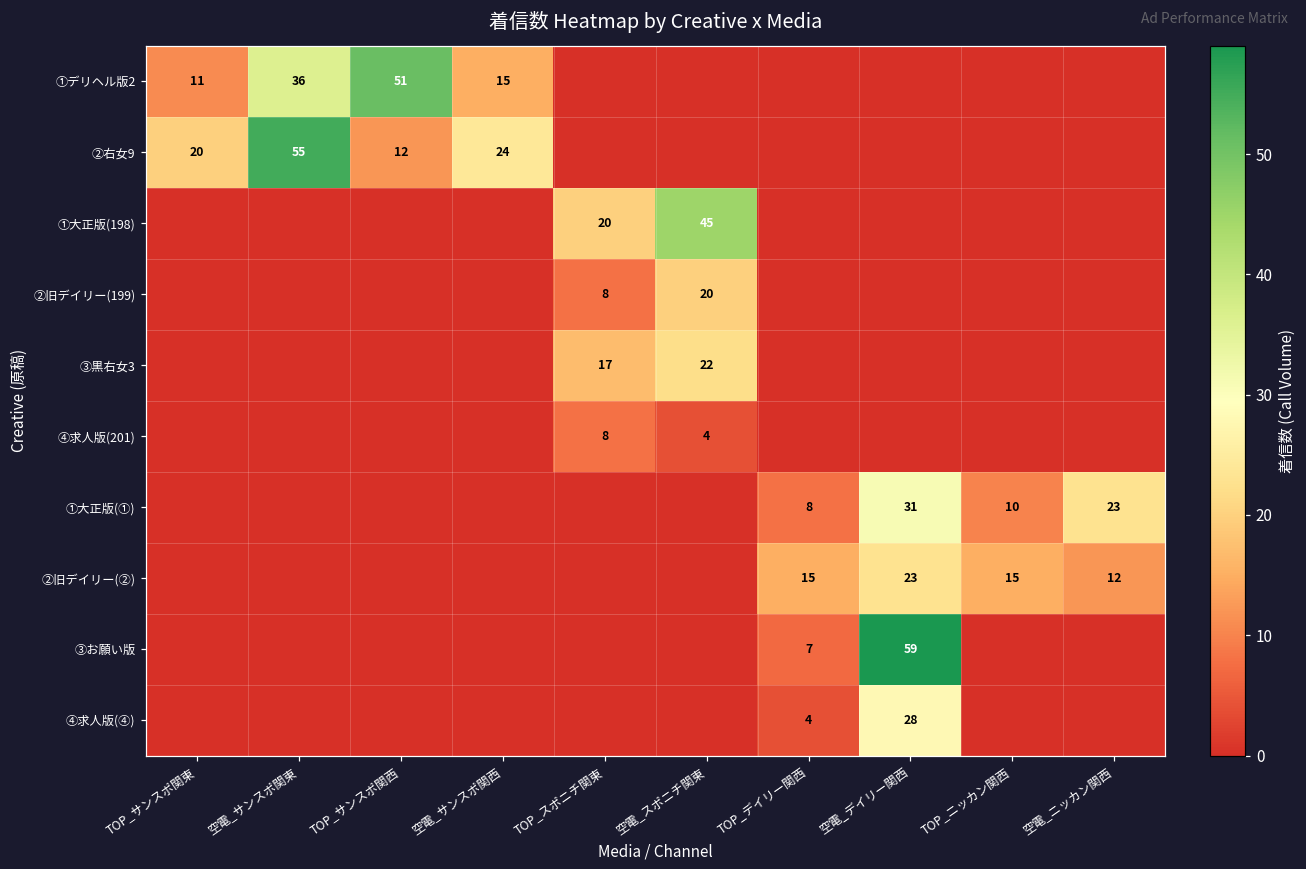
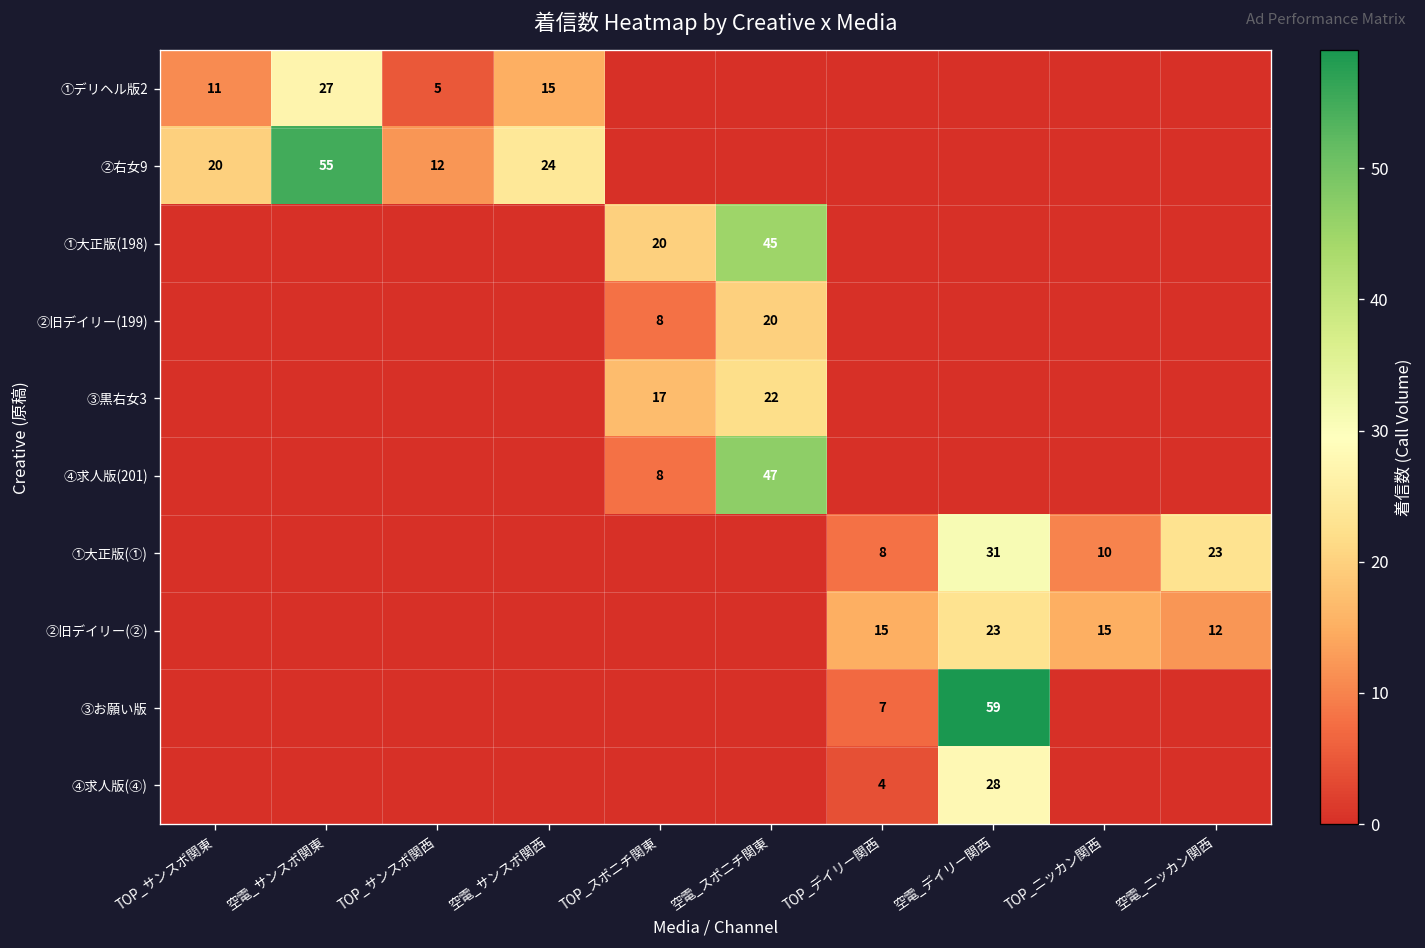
  {
    "①デリヘル版2": {
      "TOP_サンスポ関東": 11,
-     "空電_サンスポ関東": 36,
-     "TOP_サンスポ関西": 51,
+     "空電_サンスポ関東": 27,
+     "TOP_サンスポ関西": 5,
      "空電_サンスポ関西": 15
    },
    "②右女9": {
      "TOP_サンスポ関東": 20,
      "空電_サンスポ関東": 55,
      "TOP_サンスポ関西": 12,
      "空電_サンスポ関西": 24
    },
    "①大正版(198)": {
      "TOP_スポニチ関東": 20,
      "空電_スポニチ関東": 45
    },
    "②旧デイリー(199)": {
      "TOP_スポニチ関東": 8,
      "空電_スポニチ関東": 20
    },
    "③黒右女3": {
      "TOP_スポニチ関東": 17,
      "空電_スポニチ関東": 22
    },
    "④求人版(201)": {
      "TOP_スポニチ関東": 8,
-     "空電_スポニチ関東": 4
+     "空電_スポニチ関東": 47
    },
    "①大正版(①)": {
      "TOP_デイリー関西": 8,
      "空電_デイリー関西": 31,
      "TOP_ニッカン関西": 10,
      "空電_ニッカン関西": 23
    },
    "②旧デイリー(②)": {
      "TOP_デイリー関西": 15,
      "空電_デイリー関西": 23,
      "TOP_ニッカン関西": 15,
      "空電_ニッカン関西": 12
    },
    "③お願い版": {
      "TOP_デイリー関西": 7,
      "空電_デイリー関西": 59
    },
    "④求人版(④)": {
      "TOP_デイリー関西": 4,
      "空電_デイリー関西": 28
    }
  }
